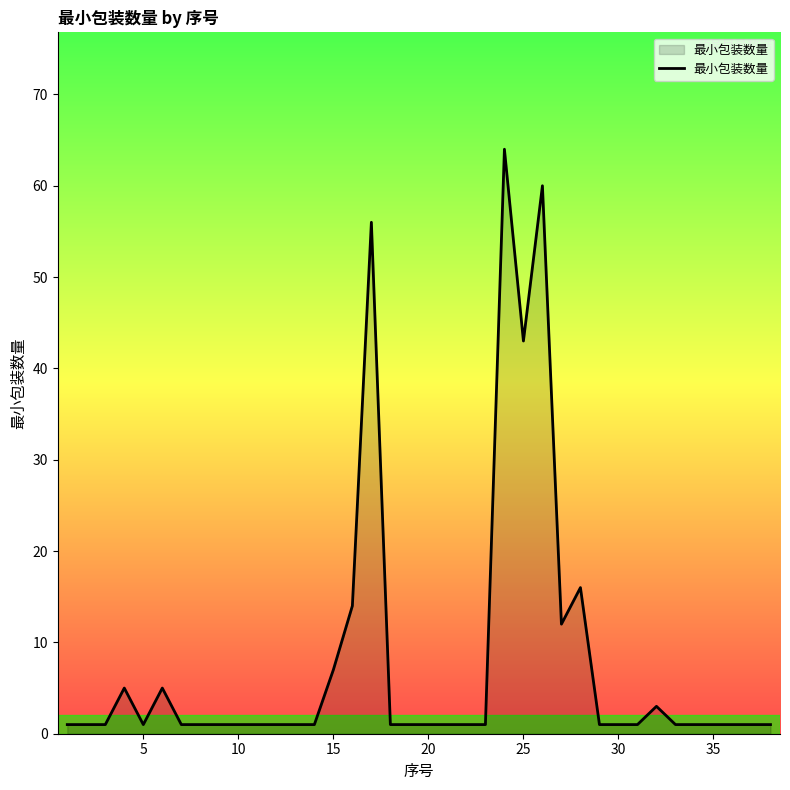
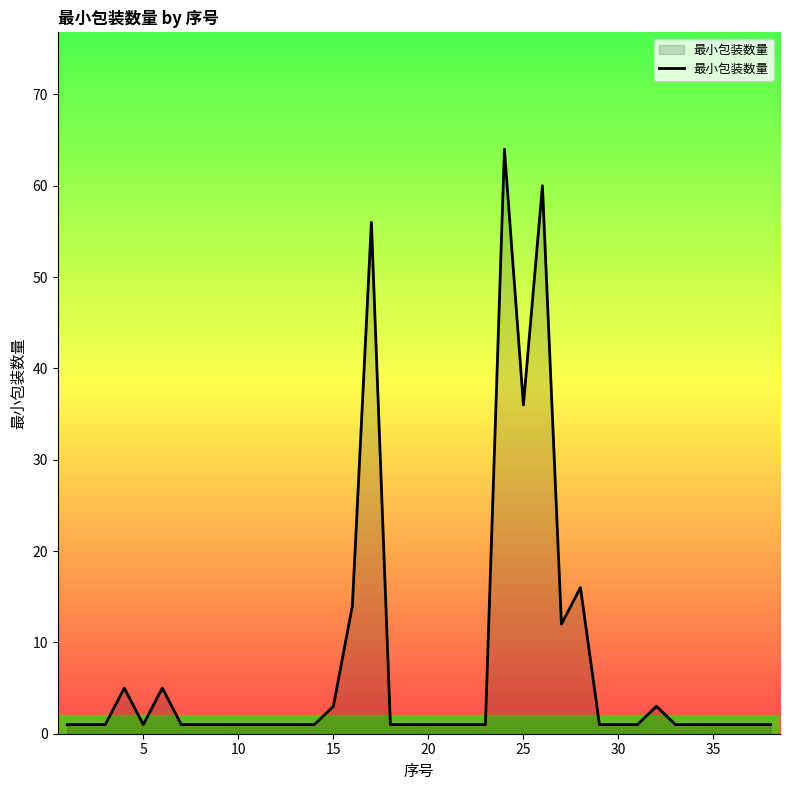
  {
-   "15": 7,
-   "25": 43
+   "15": 3,
+   "25": 36
  }
